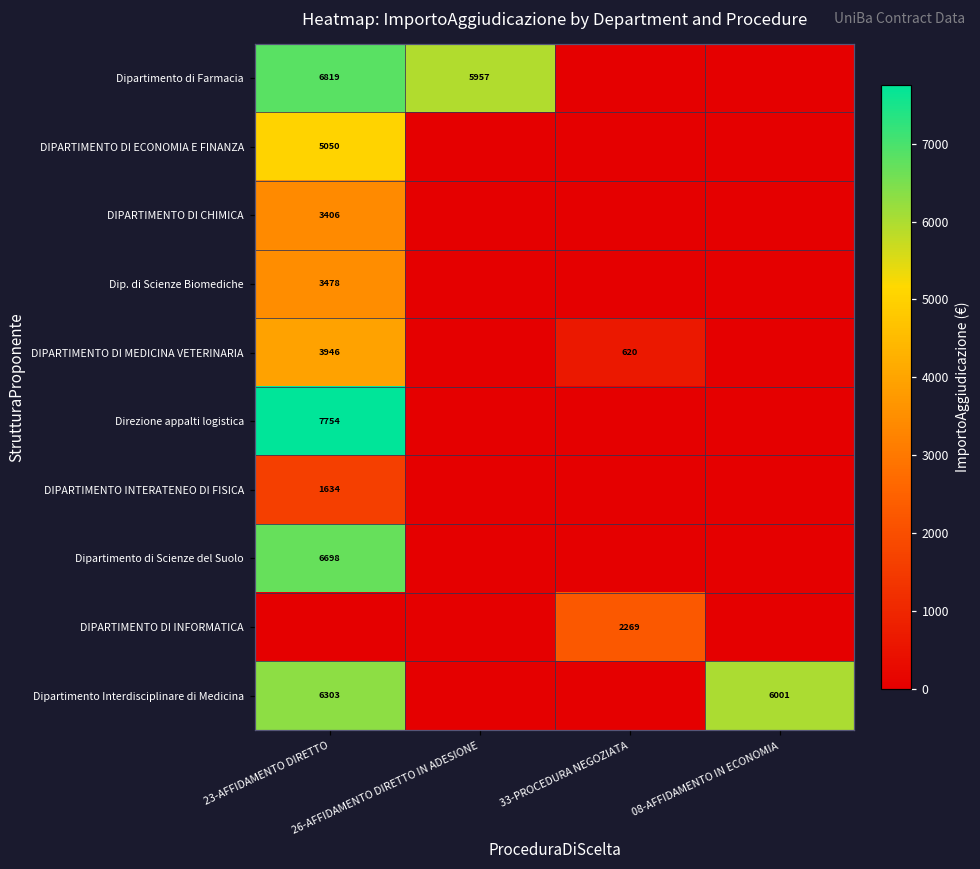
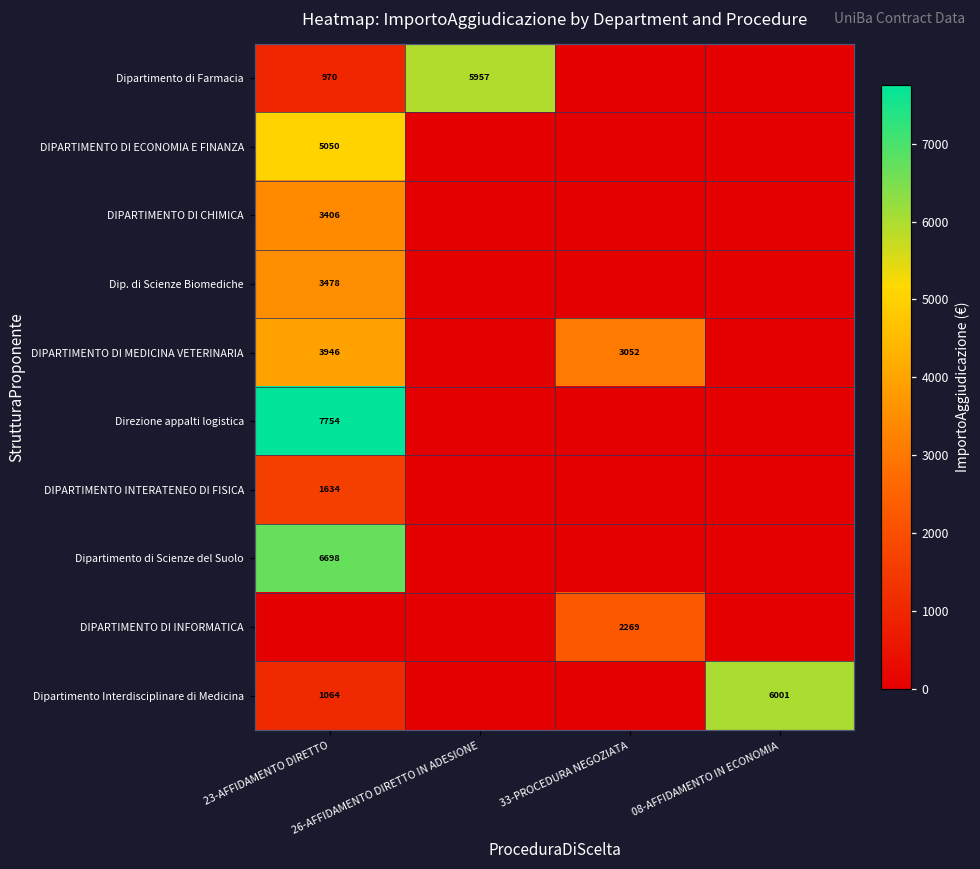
  {
    "Dipartimento di Farmacia": {
-     "23-AFFIDAMENTO DIRETTO": 6819,
+     "23-AFFIDAMENTO DIRETTO": 970,
      "26-AFFIDAMENTO DIRETTO IN ADESIONE": 5957
    },
    "DIPARTIMENTO DI ECONOMIA E FINANZA": {
      "23-AFFIDAMENTO DIRETTO": 5050
    },
    "DIPARTIMENTO DI CHIMICA": {
      "23-AFFIDAMENTO DIRETTO": 3406
    },
    "Dip. di Scienze Biomediche": {
      "23-AFFIDAMENTO DIRETTO": 3478
    },
    "DIPARTIMENTO DI MEDICINA VETERINARIA": {
      "23-AFFIDAMENTO DIRETTO": 3946,
-     "33-PROCEDURA NEGOZIATA": 620
+     "33-PROCEDURA NEGOZIATA": 3052
    },
    "Direzione appalti logistica": {
      "23-AFFIDAMENTO DIRETTO": 7754
    },
    "DIPARTIMENTO INTERATENEO DI FISICA": {
      "23-AFFIDAMENTO DIRETTO": 1634
    },
    "Dipartimento di Scienze del Suolo": {
      "23-AFFIDAMENTO DIRETTO": 6698
    },
    "DIPARTIMENTO DI INFORMATICA": {
      "33-PROCEDURA NEGOZIATA": 2269
    },
    "Dipartimento Interdisciplinare di Medicina": {
-     "23-AFFIDAMENTO DIRETTO": 6303,
+     "23-AFFIDAMENTO DIRETTO": 1064,
      "08-AFFIDAMENTO IN ECONOMIA": 6001
    }
  }
